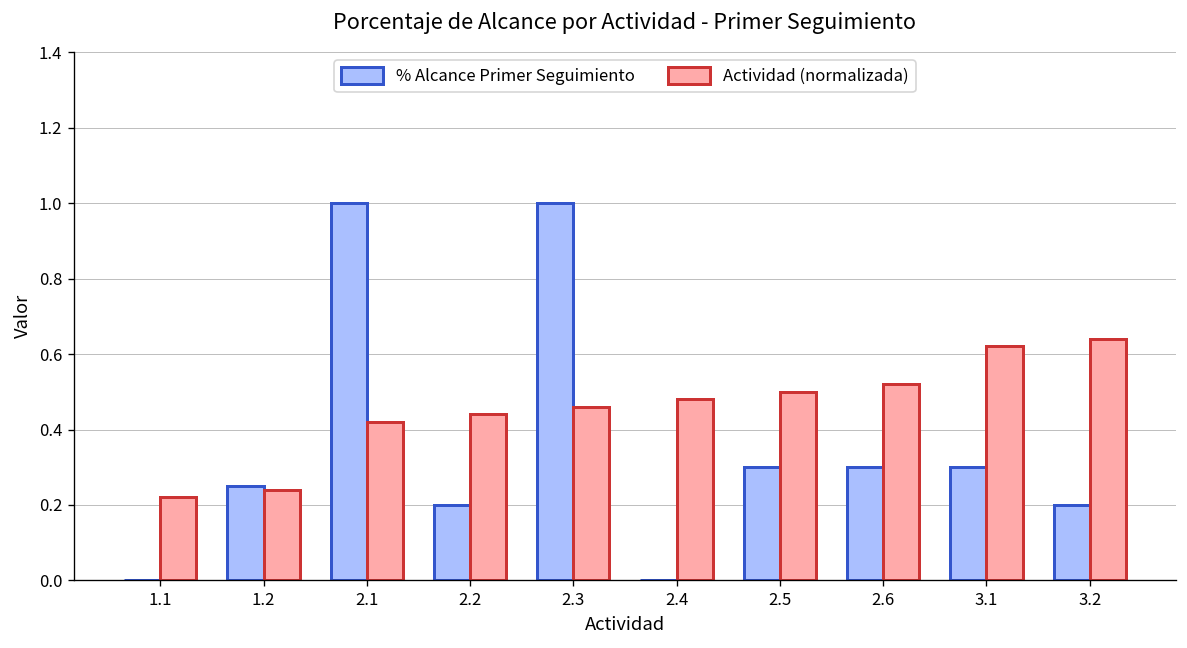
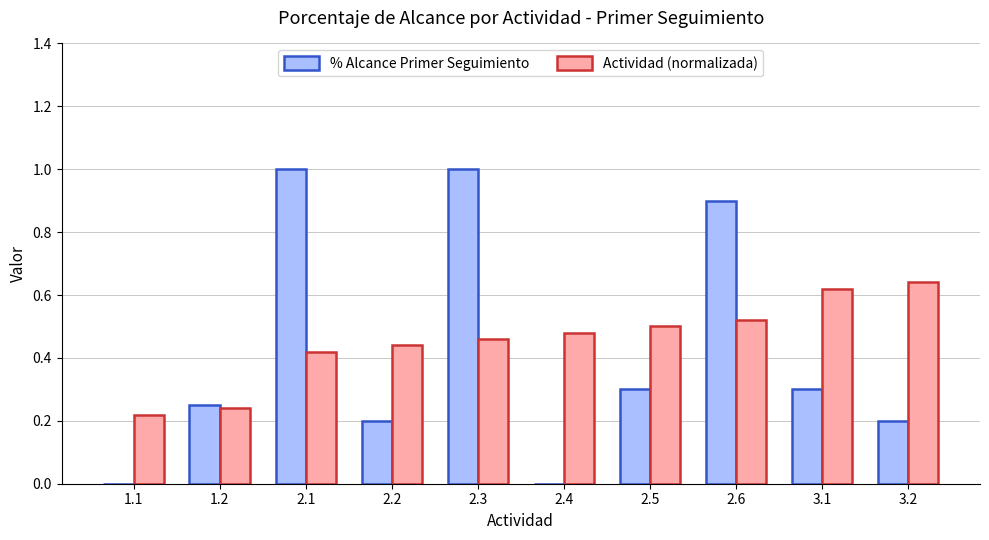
  {
    "% Alcance Primer Seguimiento": {
      "1.1": 0.0,
      "1.2": 0.25,
      "2.1": 1.0,
      "2.2": 0.2,
      "2.3": 1.0,
      "2.4": 0.0,
      "2.5": 0.3,
-     "2.6": 0.3,
+     "2.6": 0.9,
      "3.1": 0.3,
      "3.2": 0.2
    },
    "Actividad (normalizada)": {
      "1.1": 0.22,
      "1.2": 0.24,
      "2.1": 0.42,
      "2.2": 0.44,
      "2.3": 0.46,
      "2.4": 0.48,
      "2.5": 0.5,
      "2.6": 0.52,
      "3.1": 0.62,
      "3.2": 0.64
    }
  }
